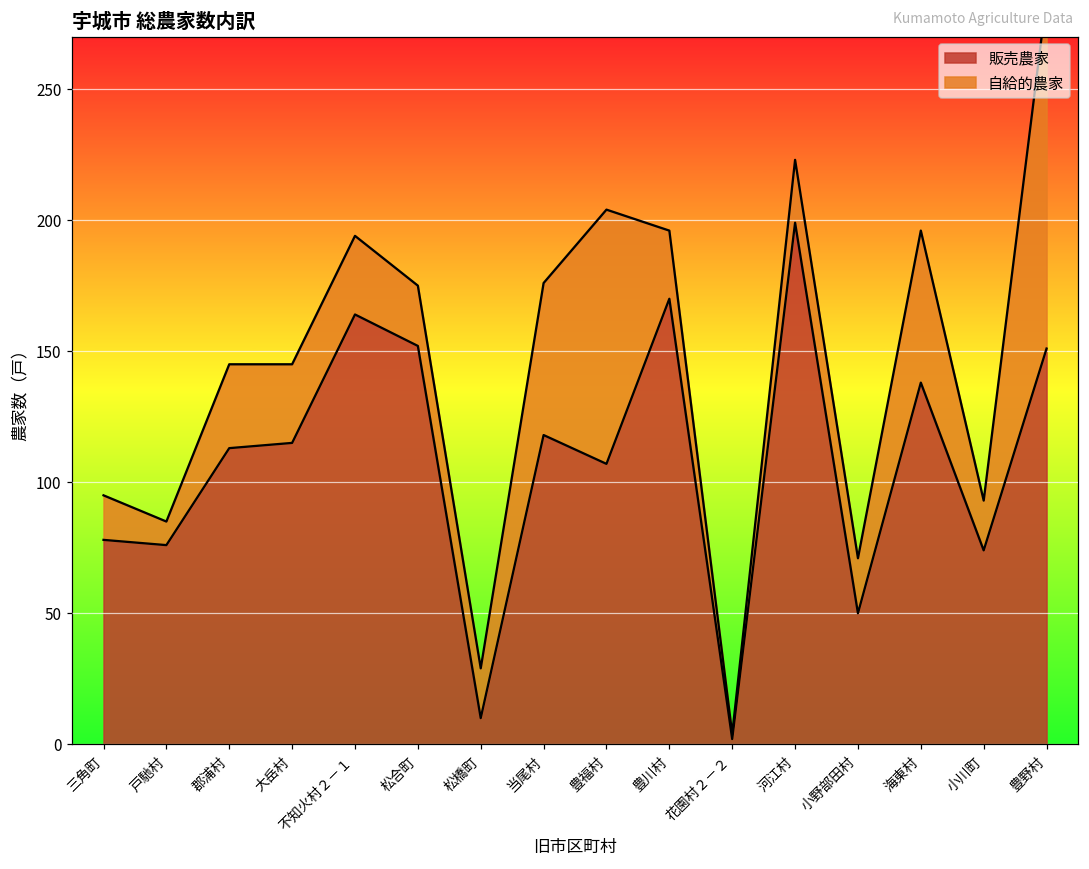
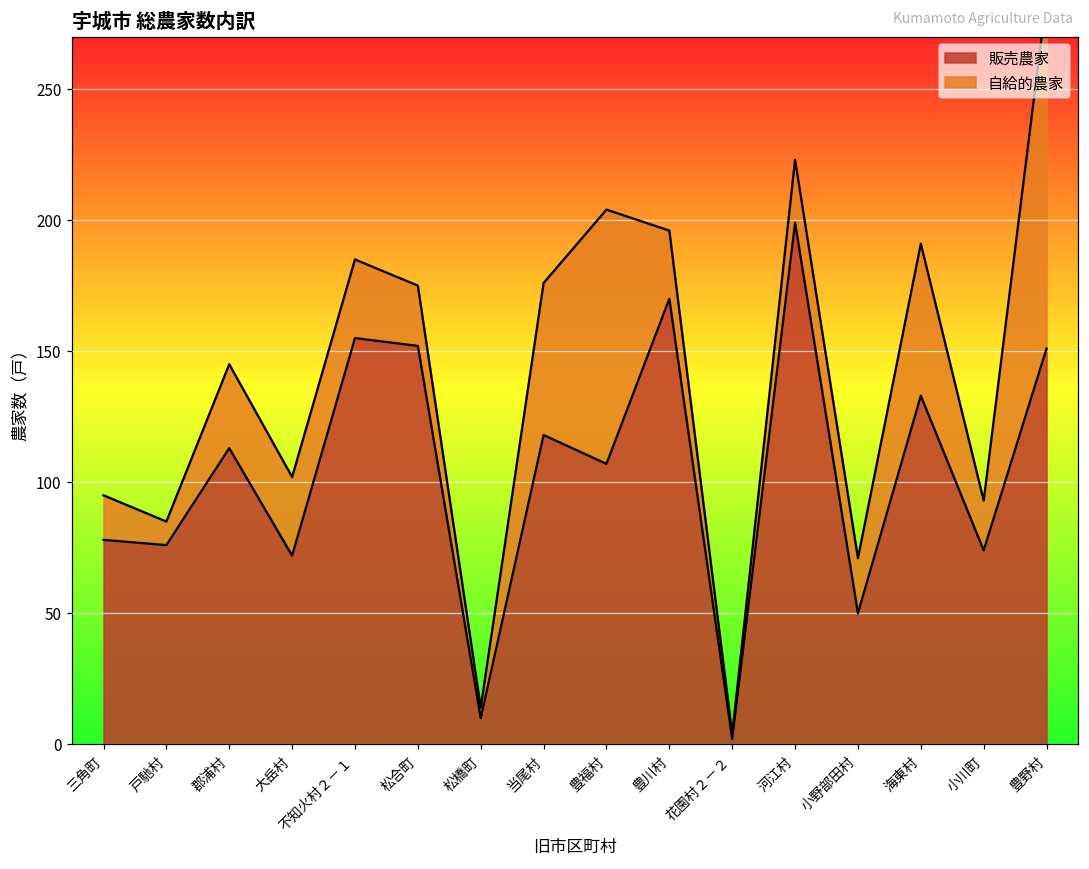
  {
    "販売農家": {
      "三角町": 78,
      "戸馳村": 76,
      "郡浦村": 113,
-     "大岳村": 115,
-     "不知火村２－１": 164,
+     "大岳村": 72,
+     "不知火村２－１": 155,
      "松合町": 152,
      "松橋町": 10,
      "当尾村": 118,
      "豊福村": 107,
      "豊川村": 170,
      "花園村２－２": 2,
      "河江村": 199,
      "小野部田村": 50,
-     "海東村": 138,
+     "海東村": 133,
      "小川町": 74,
      "豊野村": 151
    },
    "自給的農家": {
      "三角町": 17,
      "戸馳村": 9,
      "郡浦村": 32,
      "大岳村": 30,
      "不知火村２－１": 30,
      "松合町": 23,
-     "松橋町": 19,
+     "松橋町": 4,
      "当尾村": 58,
      "豊福村": 97,
      "豊川村": 26,
      "花園村２－２": 2,
      "河江村": 24,
      "小野部田村": 21,
      "海東村": 58,
      "小川町": 19
    }
  }
